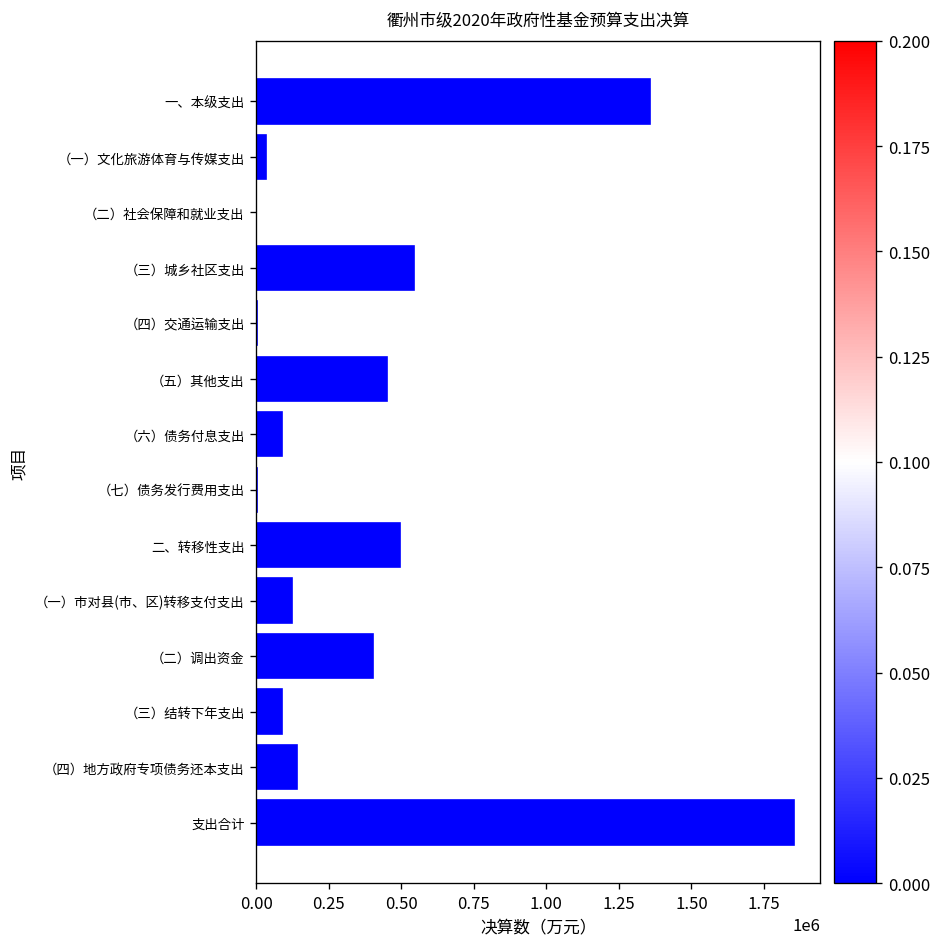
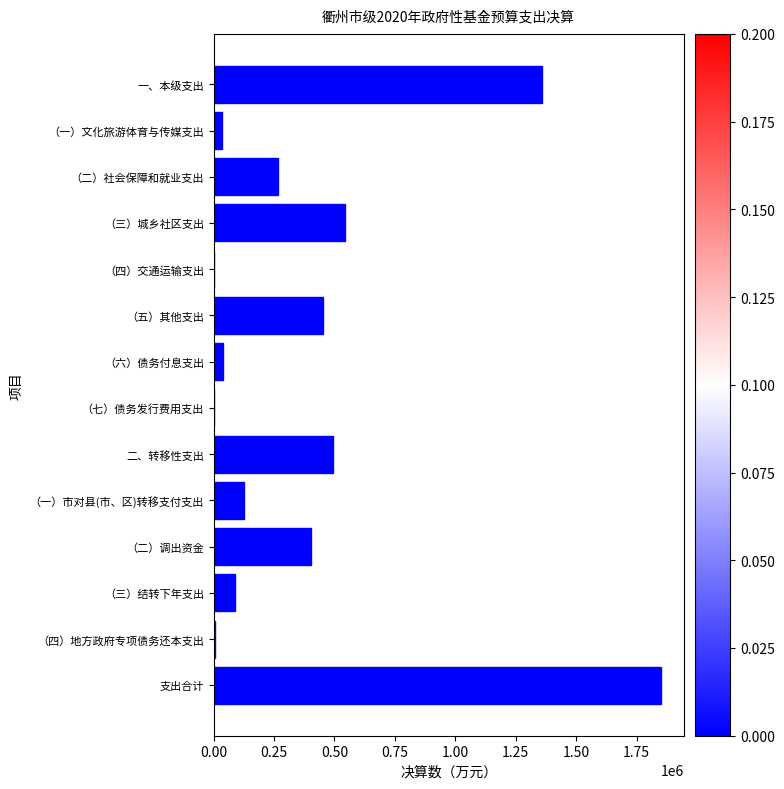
  {
    "一、本级支出": 1360000,
    "（一）文化旅游体育与传媒支出": 30000,
-   "（二）社会保障和就业支出": 0,
+   "（二）社会保障和就业支出": 270000,
    "（三）城乡社区支出": 540000,
    "（五）其他支出": 450000,
-   "（六）债务付息支出": 90000,
+   "（六）债务付息支出": 40000,
    "二、转移性支出": 490000,
    "（一）市对县(市、区)转移支付支出": 120000,
    "（二）调出资金": 400000,
    "（三）结转下年支出": 90000,
-   "（四）地方政府专项债务还本支出": 140000,
+   "（四）地方政府专项债务还本支出": 10000,
    "支出合计": 1850000
  }
